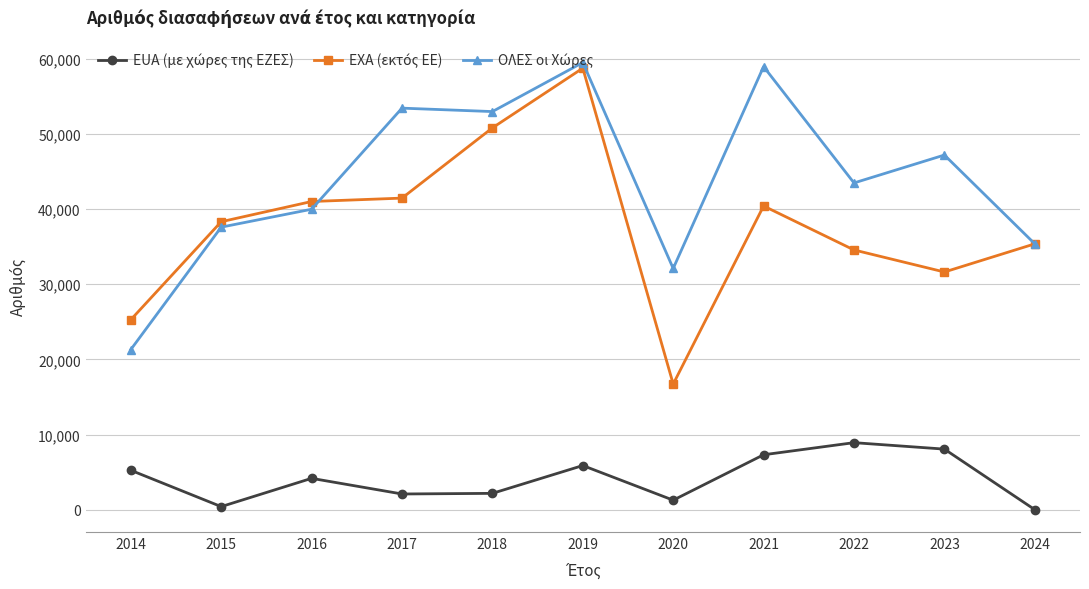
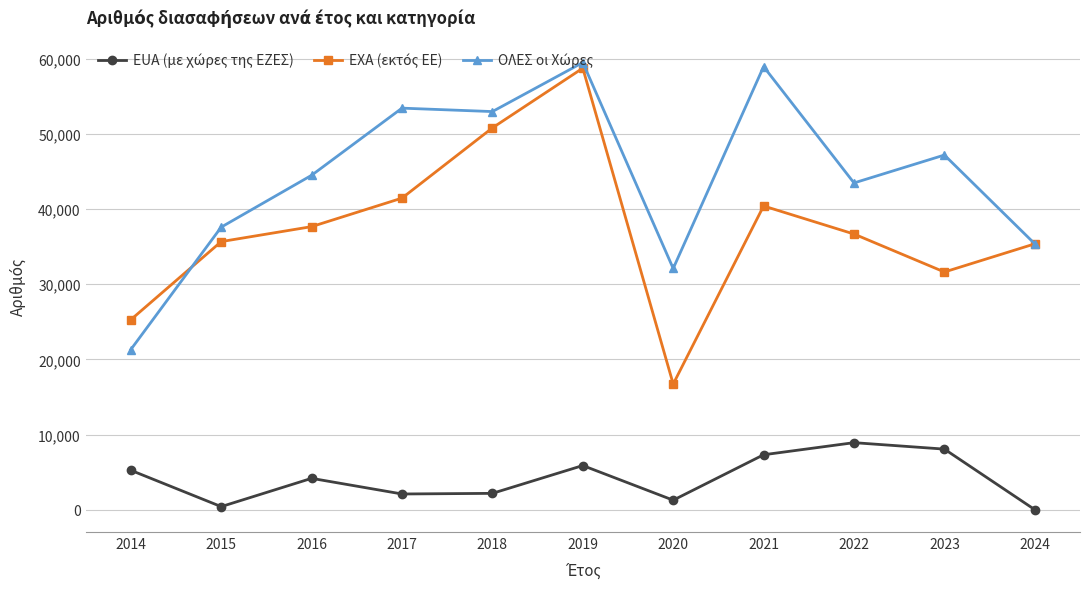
  {
    "EUA (με χώρες της ΕΖΕΣ)": {
      "2014": "5,000",
      "2015": "0",
      "2016": "4,000",
      "2017": "2,000",
      "2018": "2,000",
      "2019": "6,000",
      "2020": "1,000",
      "2021": "7,000",
      "2022": "9,000",
      "2023": "8,000",
      "2024": "0"
    },
    "EXA (εκτός ΕΕ)": {
      "2014": "25,000",
-     "2015": "38,000",
-     "2016": "41,000",
+     "2015": "36,000",
+     "2016": "38,000",
      "2017": "41,000",
      "2018": "51,000",
      "2019": "59,000",
      "2020": "17,000",
      "2021": "40,000",
-     "2022": "35,000",
+     "2022": "37,000",
      "2023": "32,000"
    },
    "ΟΛΕΣ οι Χώρες": {
      "2014": "21,000",
      "2015": "38,000",
-     "2016": "40,000",
+     "2016": "45,000",
      "2017": "53,000",
      "2018": "53,000",
      "2019": "60,000",
      "2020": "32,000",
      "2021": "59,000",
      "2022": "43,000",
      "2023": "47,000"
    }
  }
